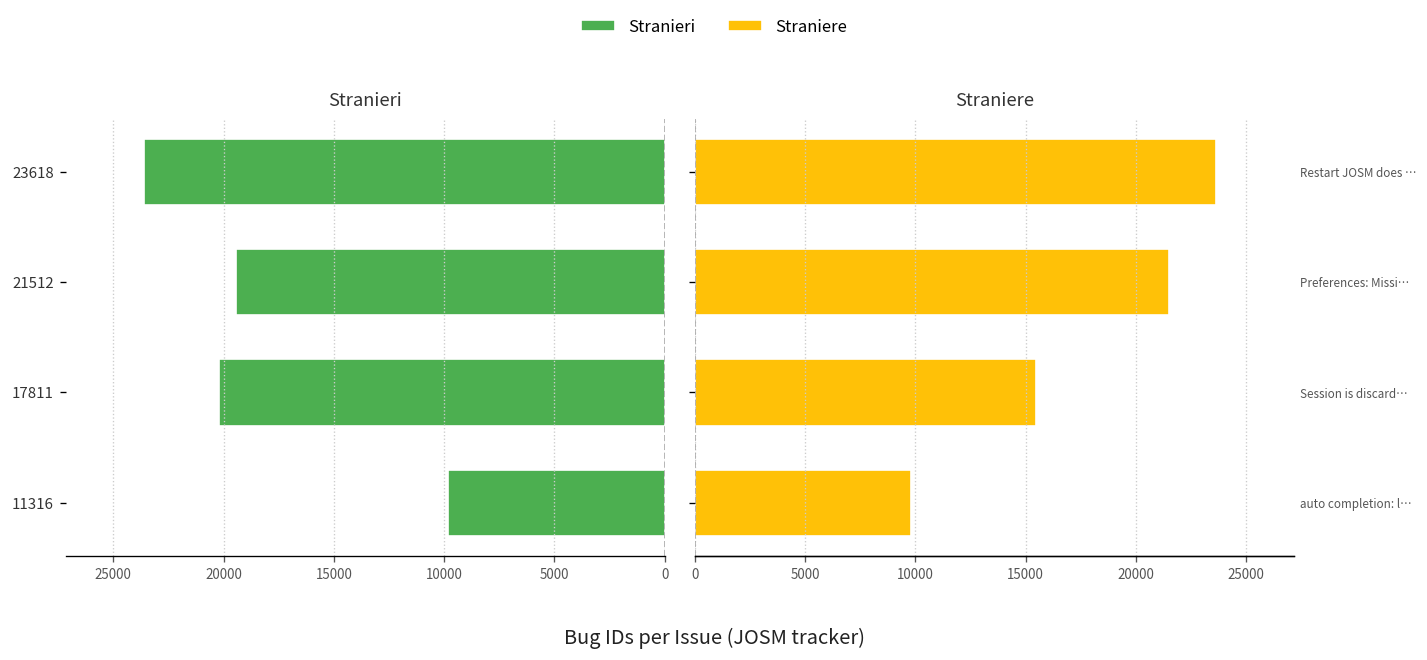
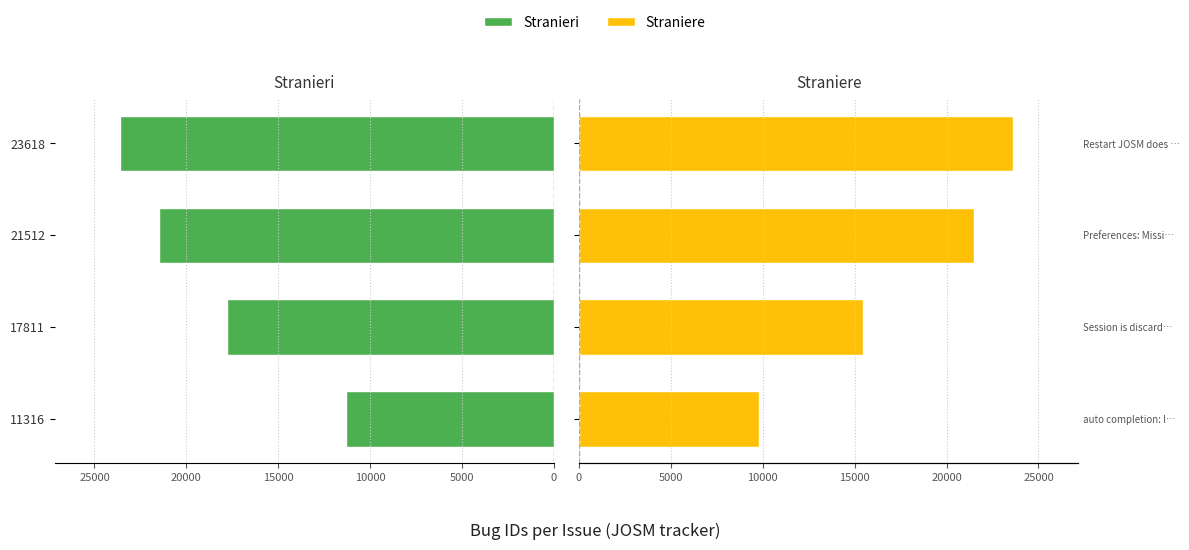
  {
    "Stranieri": {
      "23618": 23600,
-     "21512": 19400,
-     "17811": 20200,
-     "11316": 9800
+     "21512": 21500,
+     "17811": 17800,
+     "11316": 11300
    },
    "Straniere": {
      "Restart JOSM does …": 23600,
      "Preferences: Missi…": 21500,
      "Session is discard…": 15500,
      "auto completion: l…": 9800
    }
  }
